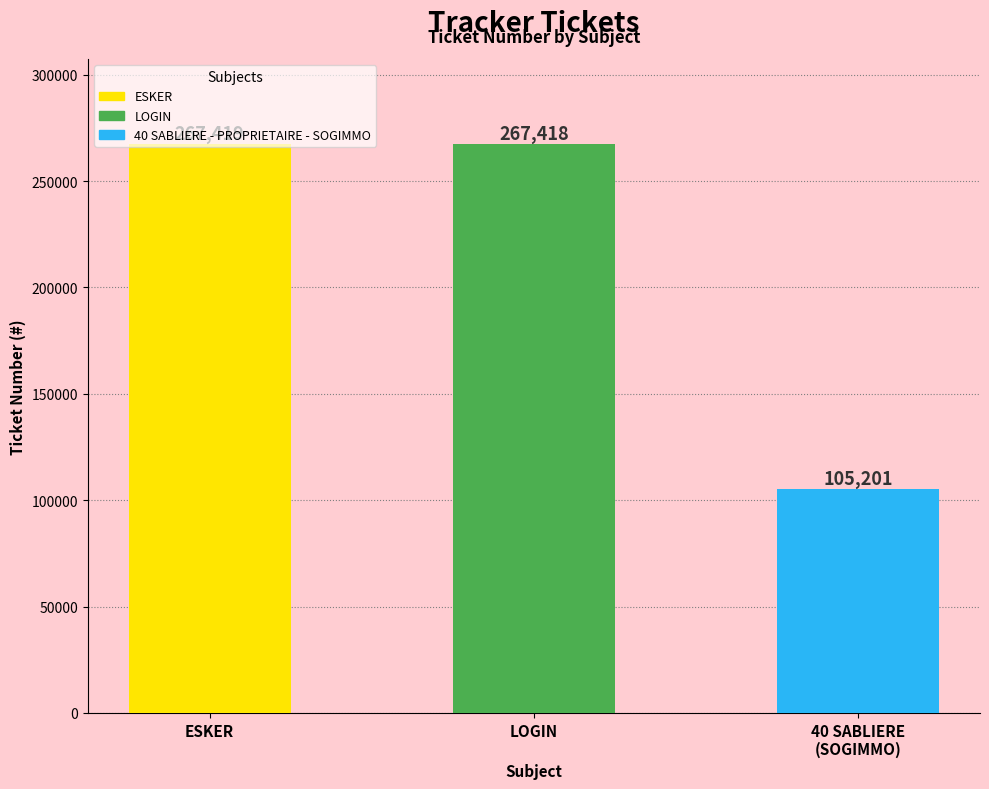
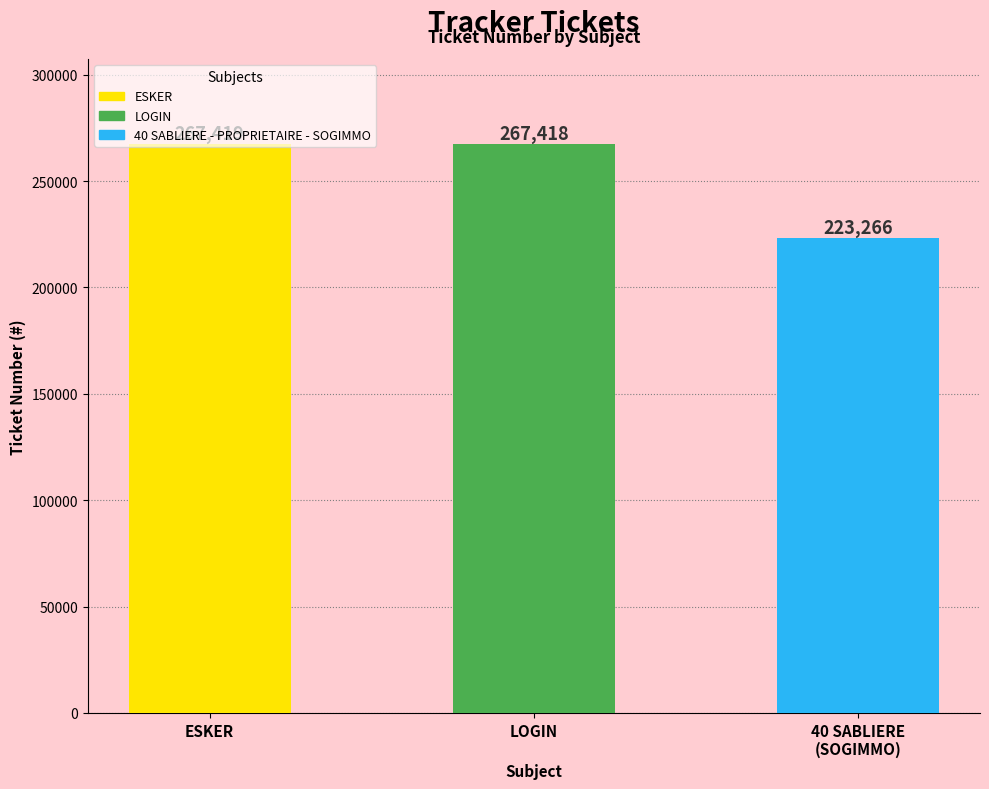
  {
    "LOGIN": "267,418",
-   "40 SABLIERE (SOGIMMO)": "105,201"
+   "40 SABLIERE (SOGIMMO)": "223,266"
  }
